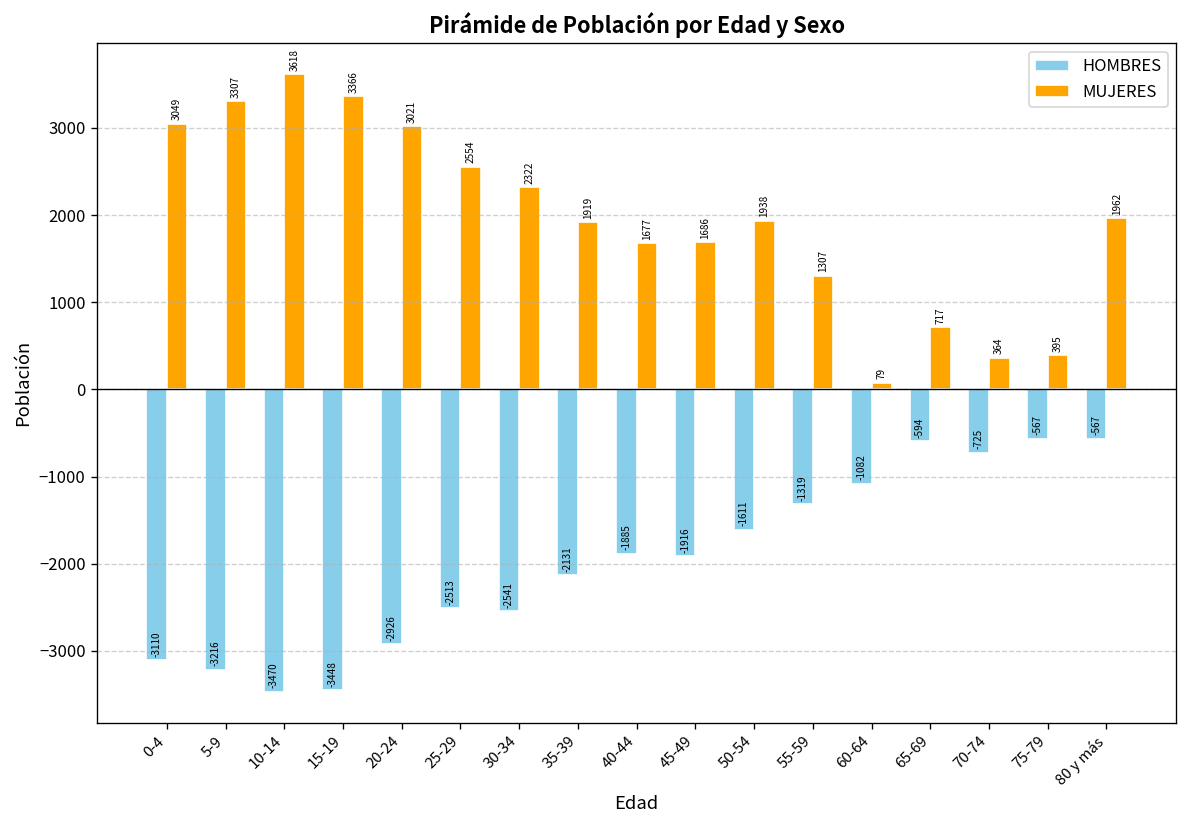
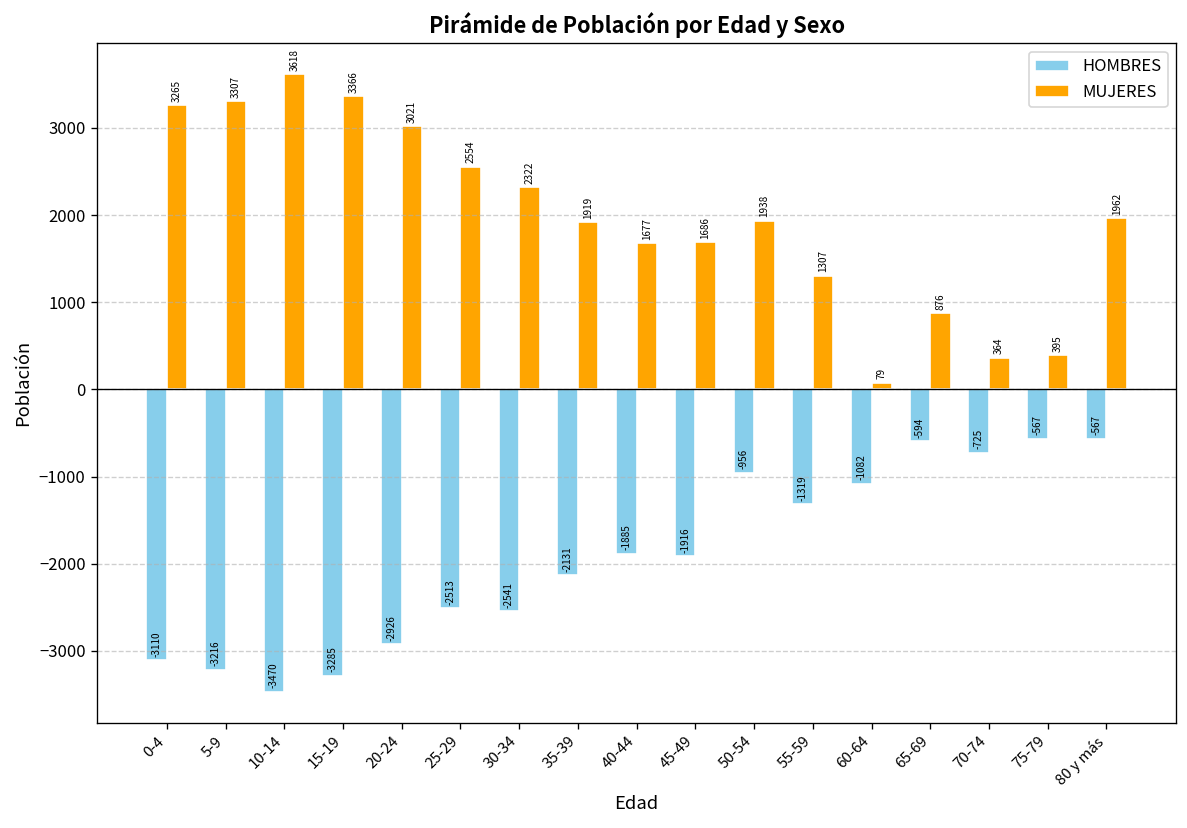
  {
    "HOMBRES": {
      "0-4": -3110,
      "5-9": -3216,
      "10-14": -3470,
-     "15-19": -3448,
+     "15-19": -3285,
      "20-24": -2926,
      "25-29": -2513,
      "30-34": -2541,
      "35-39": -2131,
      "40-44": -1885,
      "45-49": -1916,
-     "50-54": -1611,
+     "50-54": -956,
      "55-59": -1319,
      "60-64": -1082,
      "65-69": -594,
      "70-74": -725,
      "75-79": -567,
      "80 y más": -567
    },
    "MUJERES": {
-     "0-4": 3049,
+     "0-4": 3265,
      "5-9": 3307,
      "10-14": 3618,
      "15-19": 3366,
      "20-24": 3021,
      "25-29": 2554,
      "30-34": 2322,
      "35-39": 1919,
      "40-44": 1677,
      "45-49": 1686,
      "50-54": 1938,
      "55-59": 1307,
      "60-64": 79,
-     "65-69": 717,
+     "65-69": 876,
      "70-74": 364,
      "75-79": 395,
      "80 y más": 1962
    }
  }
